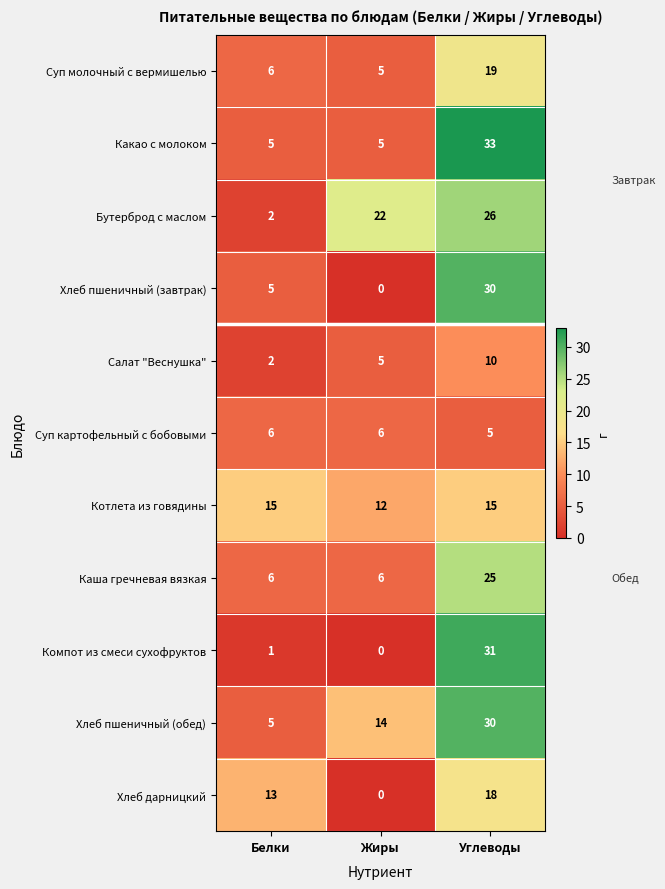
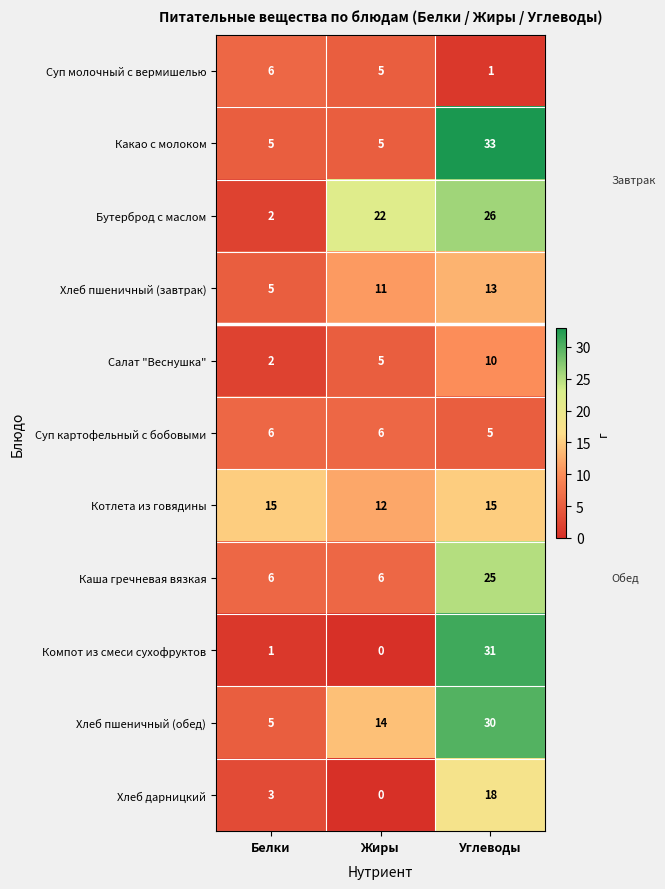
  {
    "Суп молочный с вермишелью": {
      "Белки": 6,
      "Жиры": 5,
-     "Углеводы": 19
+     "Углеводы": 1
    },
    "Какао с молоком": {
      "Белки": 5,
      "Жиры": 5,
      "Углеводы": 33
    },
    "Бутерброд с маслом": {
      "Белки": 2,
      "Жиры": 22,
      "Углеводы": 26
    },
    "Хлеб пшеничный (завтрак)": {
      "Белки": 5,
-     "Жиры": 0,
-     "Углеводы": 30
+     "Жиры": 11,
+     "Углеводы": 13
    },
    "Салат \"Веснушка\"": {
      "Белки": 2,
      "Жиры": 5,
      "Углеводы": 10
    },
    "Суп картофельный с бобовыми": {
      "Белки": 6,
      "Жиры": 6,
      "Углеводы": 5
    },
    "Котлета из говядины": {
      "Белки": 15,
      "Жиры": 12,
      "Углеводы": 15
    },
    "Каша гречневая вязкая": {
      "Белки": 6,
      "Жиры": 6,
      "Углеводы": 25
    },
    "Компот из смеси сухофруктов": {
      "Белки": 1,
      "Жиры": 0,
      "Углеводы": 31
    },
    "Хлеб пшеничный (обед)": {
      "Белки": 5,
      "Жиры": 14,
      "Углеводы": 30
    },
    "Хлеб дарницкий": {
-     "Белки": 13,
+     "Белки": 3,
      "Жиры": 0,
      "Углеводы": 18
    }
  }
